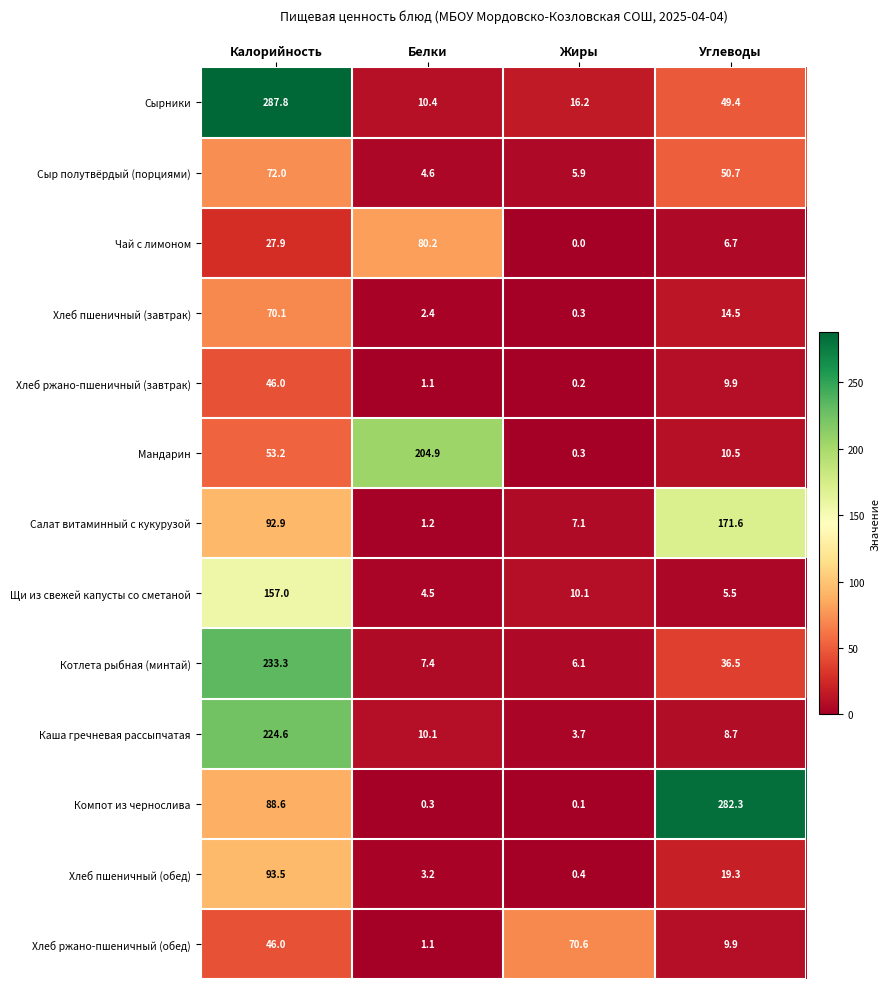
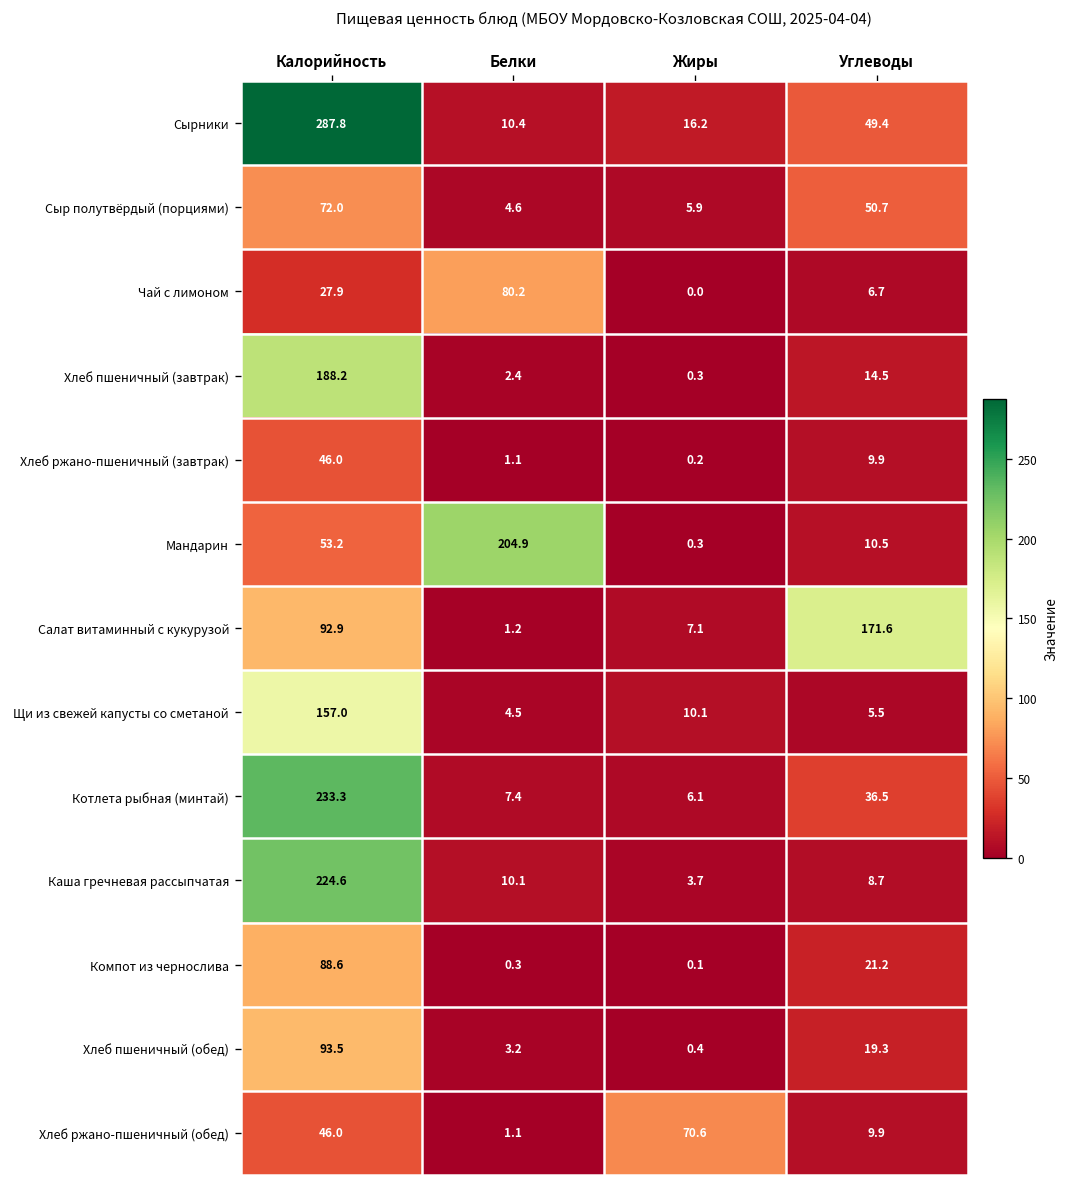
  {
    "Сырники": {
      "Калорийность": 287.8,
      "Белки": 10.4,
      "Жиры": 16.2,
      "Углеводы": 49.4
    },
    "Сыр полутвёрдый (порциями)": {
      "Калорийность": 72.0,
      "Белки": 4.6,
      "Жиры": 5.9,
      "Углеводы": 50.7
    },
    "Чай с лимоном": {
      "Калорийность": 27.9,
      "Белки": 80.2,
      "Жиры": 0.0,
      "Углеводы": 6.7
    },
    "Хлеб пшеничный (завтрак)": {
-     "Калорийность": 70.1,
+     "Калорийность": 188.2,
      "Белки": 2.4,
      "Жиры": 0.3,
      "Углеводы": 14.5
    },
    "Хлеб ржано-пшеничный (завтрак)": {
      "Калорийность": 46.0,
      "Белки": 1.1,
      "Жиры": 0.2,
      "Углеводы": 9.9
    },
    "Мандарин": {
      "Калорийность": 53.2,
      "Белки": 204.9,
      "Жиры": 0.3,
      "Углеводы": 10.5
    },
    "Салат витаминный с кукурузой": {
      "Калорийность": 92.9,
      "Белки": 1.2,
      "Жиры": 7.1,
      "Углеводы": 171.6
    },
    "Щи из свежей капусты со сметаной": {
      "Калорийность": 157.0,
      "Белки": 4.5,
      "Жиры": 10.1,
      "Углеводы": 5.5
    },
    "Котлета рыбная (минтай)": {
      "Калорийность": 233.3,
      "Белки": 7.4,
      "Жиры": 6.1,
      "Углеводы": 36.5
    },
    "Каша гречневая рассыпчатая": {
      "Калорийность": 224.6,
      "Белки": 10.1,
      "Жиры": 3.7,
      "Углеводы": 8.7
    },
    "Компот из чернослива": {
      "Калорийность": 88.6,
      "Белки": 0.3,
      "Жиры": 0.1,
-     "Углеводы": 282.3
+     "Углеводы": 21.2
    },
    "Хлеб пшеничный (обед)": {
      "Калорийность": 93.5,
      "Белки": 3.2,
      "Жиры": 0.4,
      "Углеводы": 19.3
    },
    "Хлеб ржано-пшеничный (обед)": {
      "Калорийность": 46.0,
      "Белки": 1.1,
      "Жиры": 70.6,
      "Углеводы": 9.9
    }
  }
